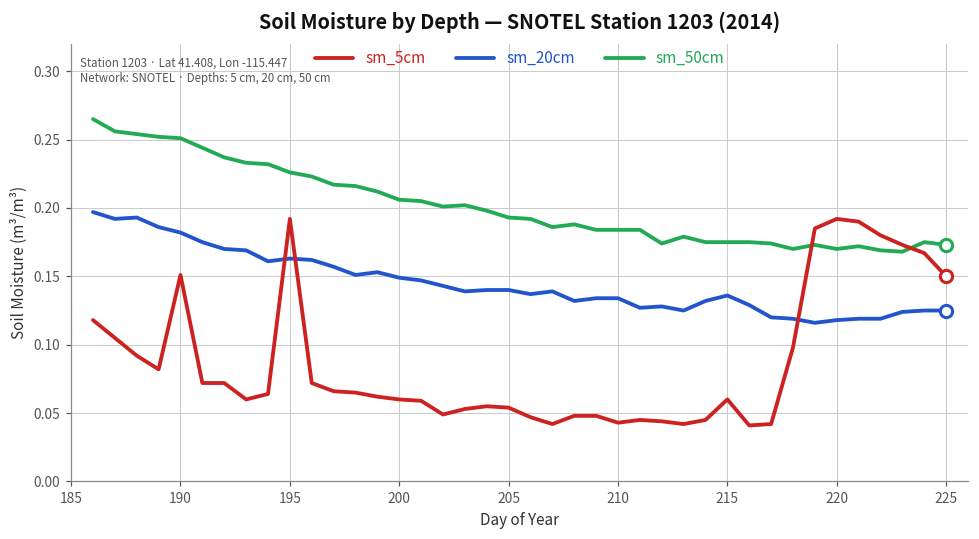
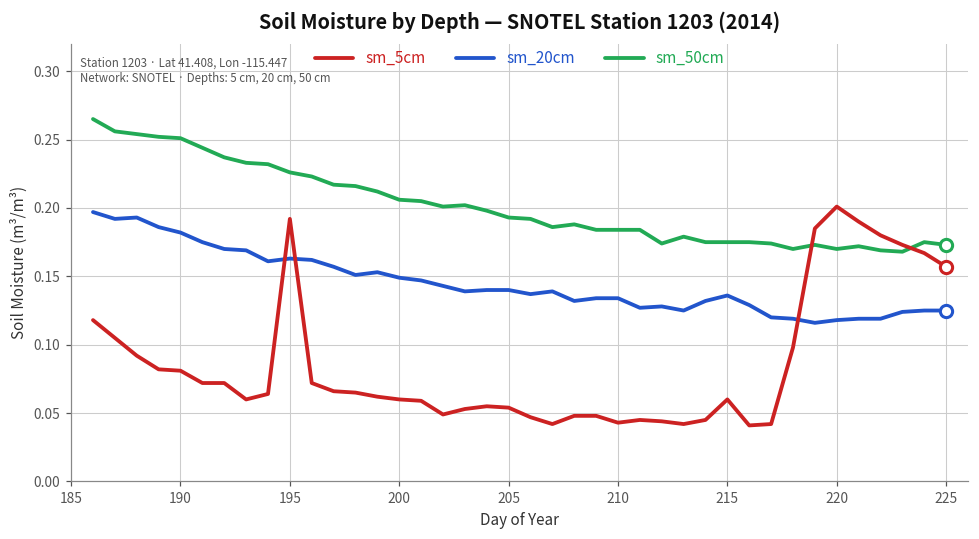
  {
    "sm_5cm": {
-     "190": 0.151,
+     "190": 0.081,
      "195": 0.192,
      "200": 0.060,
      "205": 0.054,
      "210": 0.043,
      "215": 0.060,
-     "220": 0.192,
-     "225": 0.150
+     "220": 0.201,
+     "225": 0.157
    }
  }
